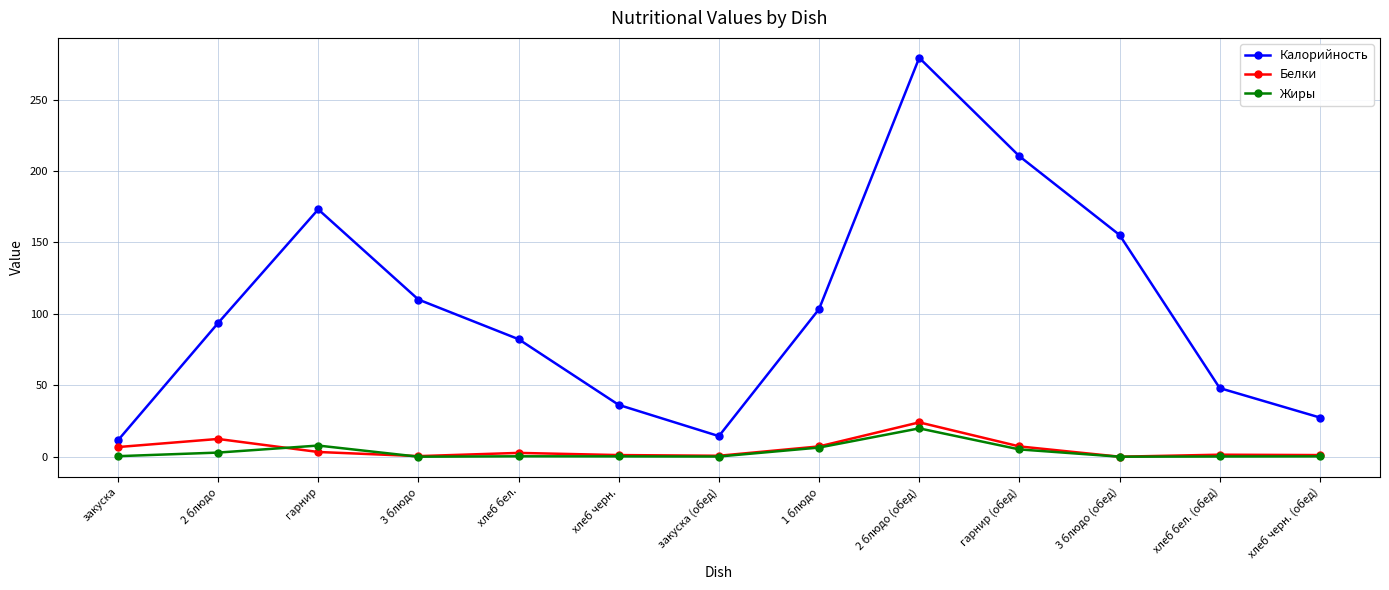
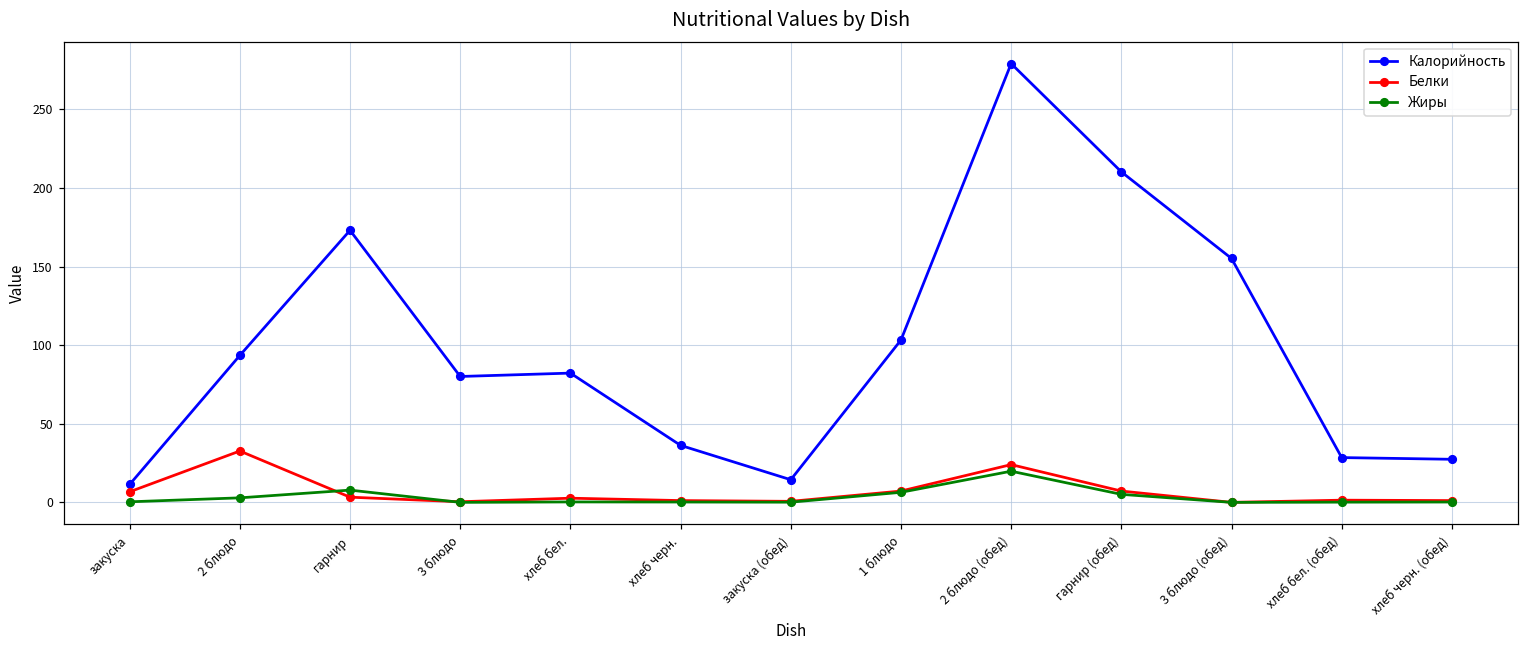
  {
    "Калорийность": {
      "закуска": 11,
      "2 блюдо": 94,
      "гарнир": 173,
-     "3 блюдо": 110,
+     "3 блюдо": 80,
      "хлеб бел.": 82,
      "хлеб черн.": 36,
      "закуска (обед)": 14,
      "1 блюдо": 103,
      "2 блюдо (обед)": 279,
      "гарнир (обед)": 210,
      "3 блюдо (обед)": 155,
-     "хлеб бел. (обед)": 48,
+     "хлеб бел. (обед)": 29,
      "хлеб черн. (обед)": 27
    },
    "Белки": {
      "закуска": 7,
-     "2 блюдо": 12,
+     "2 блюдо": 33,
      "гарнир": 3,
      "хлеб бел.": 3,
      "2 блюдо (обед)": 24,
      "гарнир (обед)": 7
    },
    "Жиры": {
      "закуска": 0,
      "2 блюдо": 3,
      "гарнир": 8,
      "хлеб бел.": 0,
      "2 блюдо (обед)": 20,
      "гарнир (обед)": 5
    }
  }
